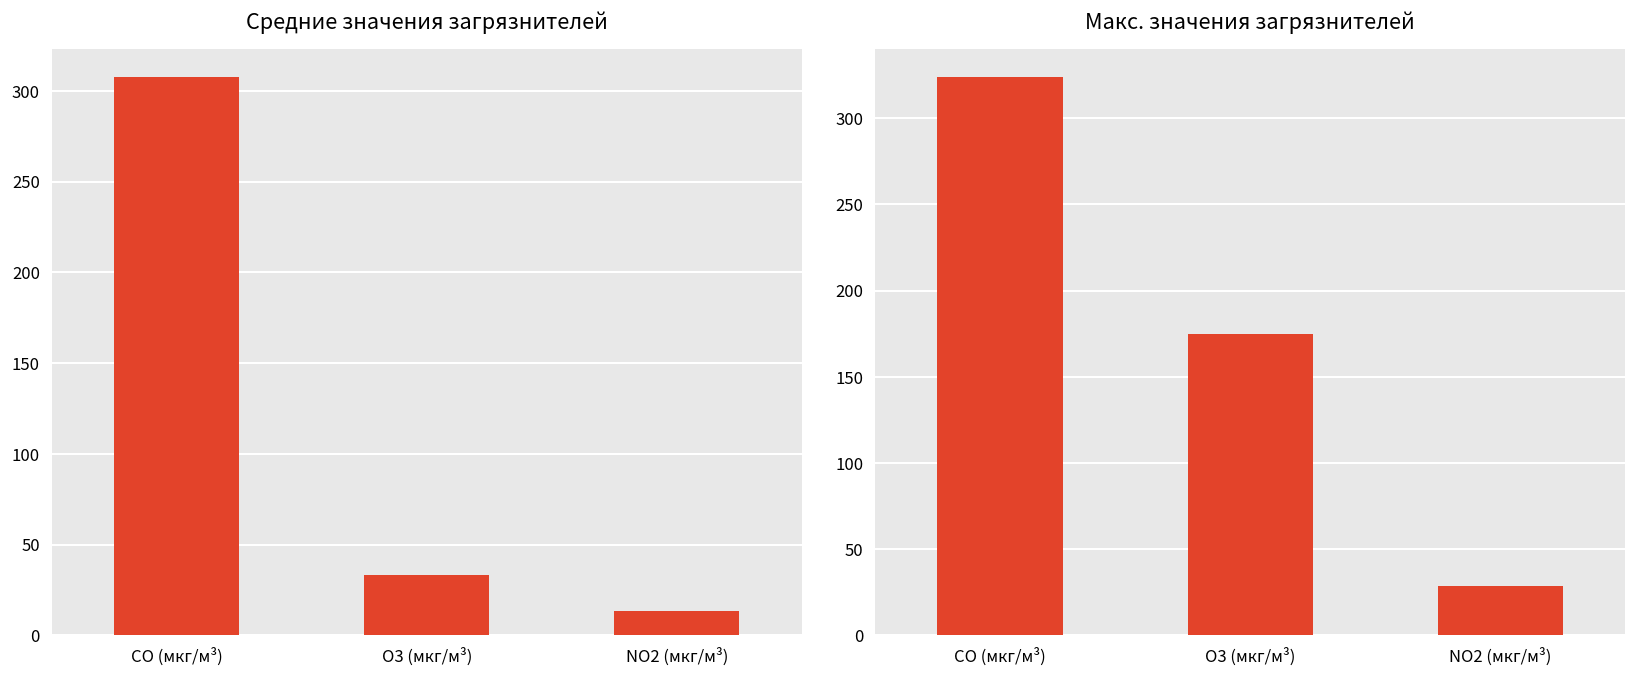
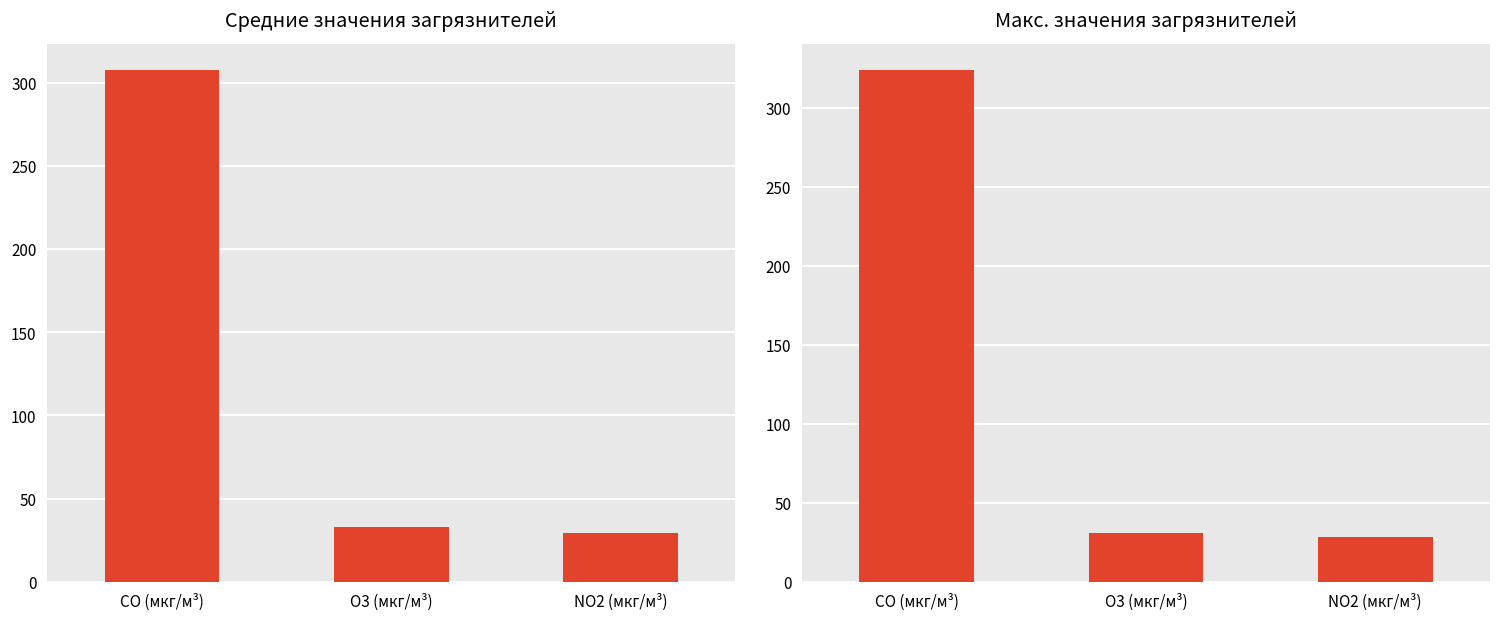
  {
    "Средние значения загрязнителей": {
      "CO (мкг/м³)": 308,
      "O3 (мкг/м³)": 33,
-     "NO2 (мкг/м³)": 14
+     "NO2 (мкг/м³)": 29
    },
    "Макс. значения загрязнителей": {
      "CO (мкг/м³)": 324,
-     "O3 (мкг/м³)": 175,
+     "O3 (мкг/м³)": 31,
      "NO2 (мкг/м³)": 28
    }
  }
